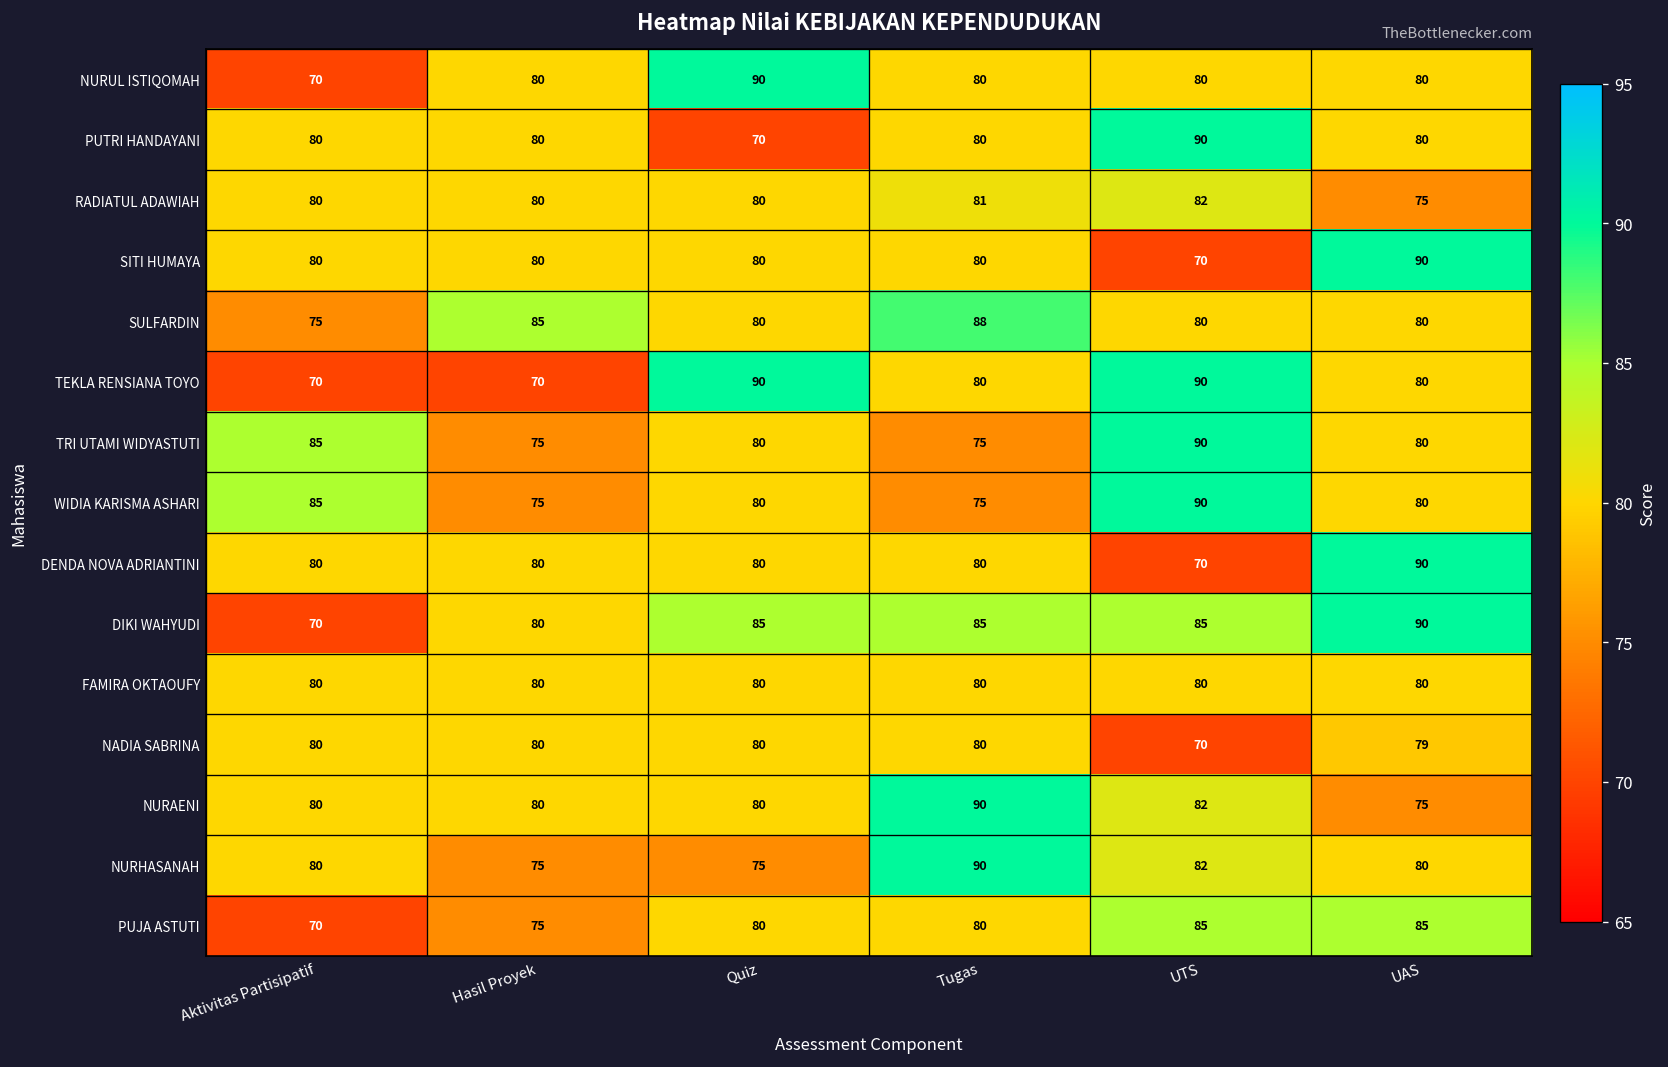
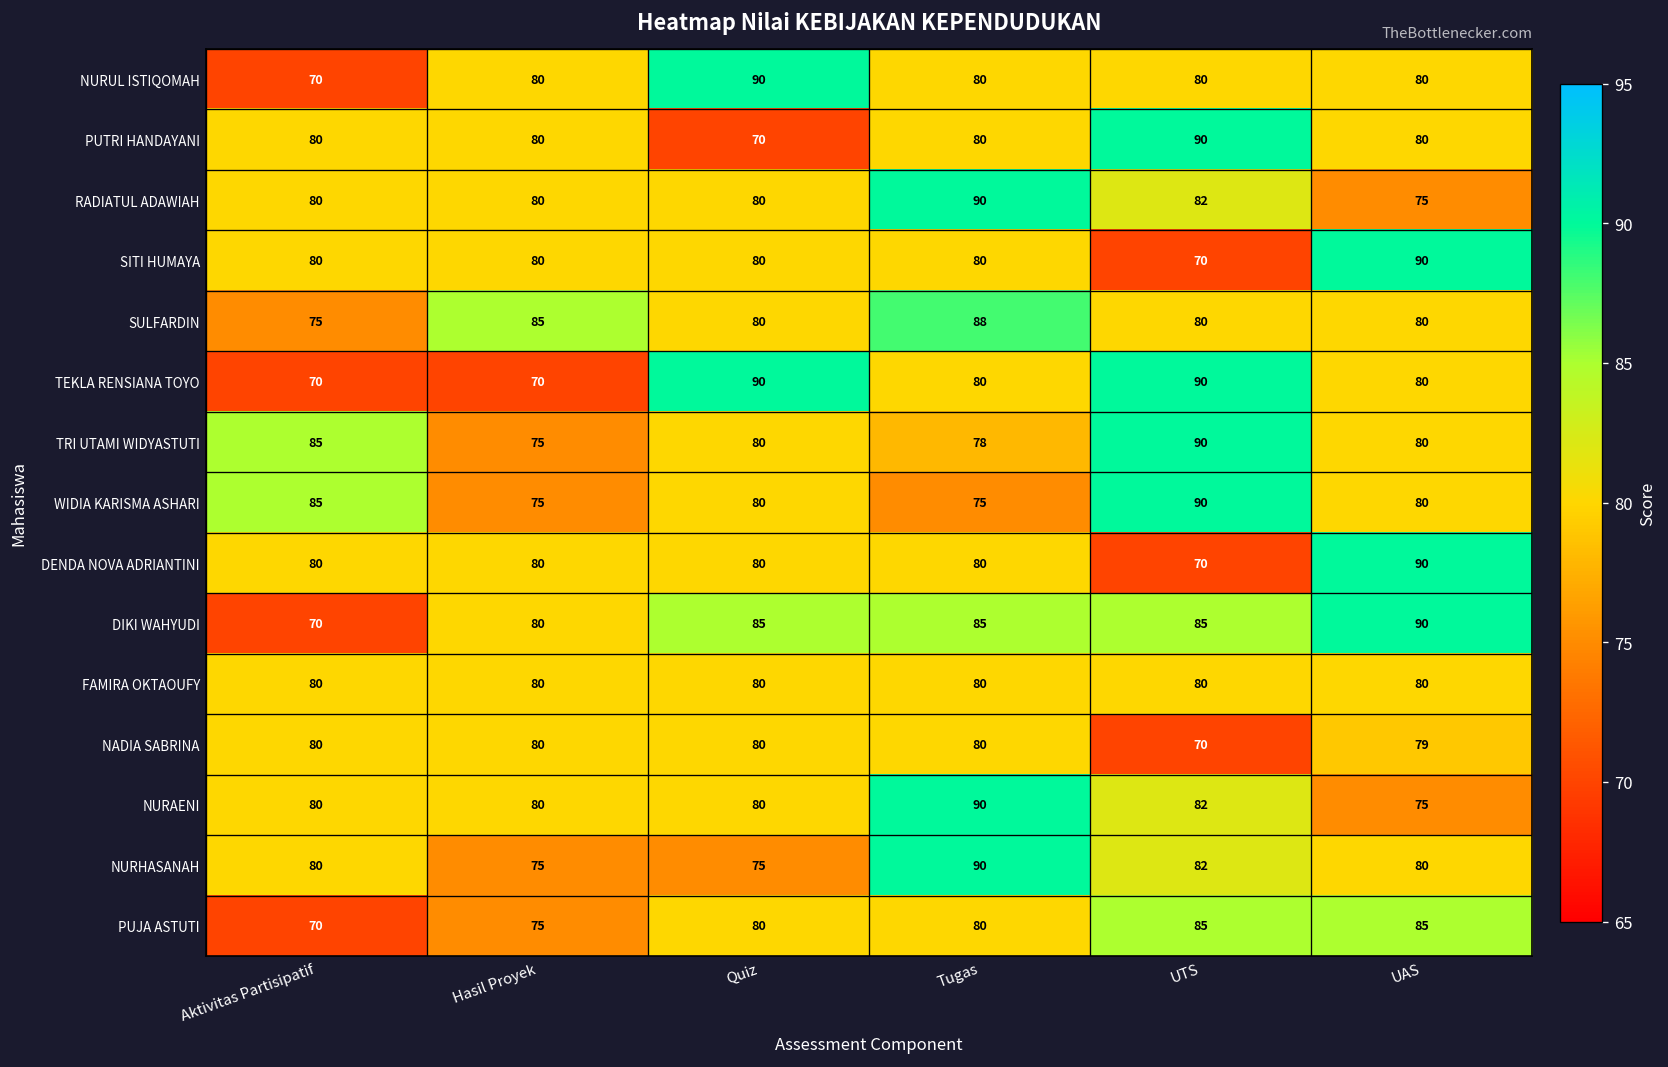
  {
    "NURUL ISTIQOMAH": {
      "Aktivitas Partisipatif": 70,
      "Hasil Proyek": 80,
      "Quiz": 90,
      "Tugas": 80,
      "UTS": 80,
      "UAS": 80
    },
    "PUTRI HANDAYANI": {
      "Aktivitas Partisipatif": 80,
      "Hasil Proyek": 80,
      "Quiz": 70,
      "Tugas": 80,
      "UTS": 90,
      "UAS": 80
    },
    "RADIATUL ADAWIAH": {
      "Aktivitas Partisipatif": 80,
      "Hasil Proyek": 80,
      "Quiz": 80,
-     "Tugas": 81,
+     "Tugas": 90,
      "UTS": 82,
      "UAS": 75
    },
    "SITI HUMAYA": {
      "Aktivitas Partisipatif": 80,
      "Hasil Proyek": 80,
      "Quiz": 80,
      "Tugas": 80,
      "UTS": 70,
      "UAS": 90
    },
    "SULFARDIN": {
      "Aktivitas Partisipatif": 75,
      "Hasil Proyek": 85,
      "Quiz": 80,
      "Tugas": 88,
      "UTS": 80,
      "UAS": 80
    },
    "TEKLA RENSIANA TOYO": {
      "Aktivitas Partisipatif": 70,
      "Hasil Proyek": 70,
      "Quiz": 90,
      "Tugas": 80,
      "UTS": 90,
      "UAS": 80
    },
    "TRI UTAMI WIDYASTUTI": {
      "Aktivitas Partisipatif": 85,
      "Hasil Proyek": 75,
      "Quiz": 80,
-     "Tugas": 75,
+     "Tugas": 78,
      "UTS": 90,
      "UAS": 80
    },
    "WIDIA KARISMA ASHARI": {
      "Aktivitas Partisipatif": 85,
      "Hasil Proyek": 75,
      "Quiz": 80,
      "Tugas": 75,
      "UTS": 90,
      "UAS": 80
    },
    "DENDA NOVA ADRIANTINI": {
      "Aktivitas Partisipatif": 80,
      "Hasil Proyek": 80,
      "Quiz": 80,
      "Tugas": 80,
      "UTS": 70,
      "UAS": 90
    },
    "DIKI WAHYUDI": {
      "Aktivitas Partisipatif": 70,
      "Hasil Proyek": 80,
      "Quiz": 85,
      "Tugas": 85,
      "UTS": 85,
      "UAS": 90
    },
    "FAMIRA OKTAOUFY": {
      "Aktivitas Partisipatif": 80,
      "Hasil Proyek": 80,
      "Quiz": 80,
      "Tugas": 80,
      "UTS": 80,
      "UAS": 80
    },
    "NADIA SABRINA": {
      "Aktivitas Partisipatif": 80,
      "Hasil Proyek": 80,
      "Quiz": 80,
      "Tugas": 80,
      "UTS": 70,
      "UAS": 79
    },
    "NURAENI": {
      "Aktivitas Partisipatif": 80,
      "Hasil Proyek": 80,
      "Quiz": 80,
      "Tugas": 90,
      "UTS": 82,
      "UAS": 75
    },
    "NURHASANAH": {
      "Aktivitas Partisipatif": 80,
      "Hasil Proyek": 75,
      "Quiz": 75,
      "Tugas": 90,
      "UTS": 82,
      "UAS": 80
    },
    "PUJA ASTUTI": {
      "Aktivitas Partisipatif": 70,
      "Hasil Proyek": 75,
      "Quiz": 80,
      "Tugas": 80,
      "UTS": 85,
      "UAS": 85
    }
  }
